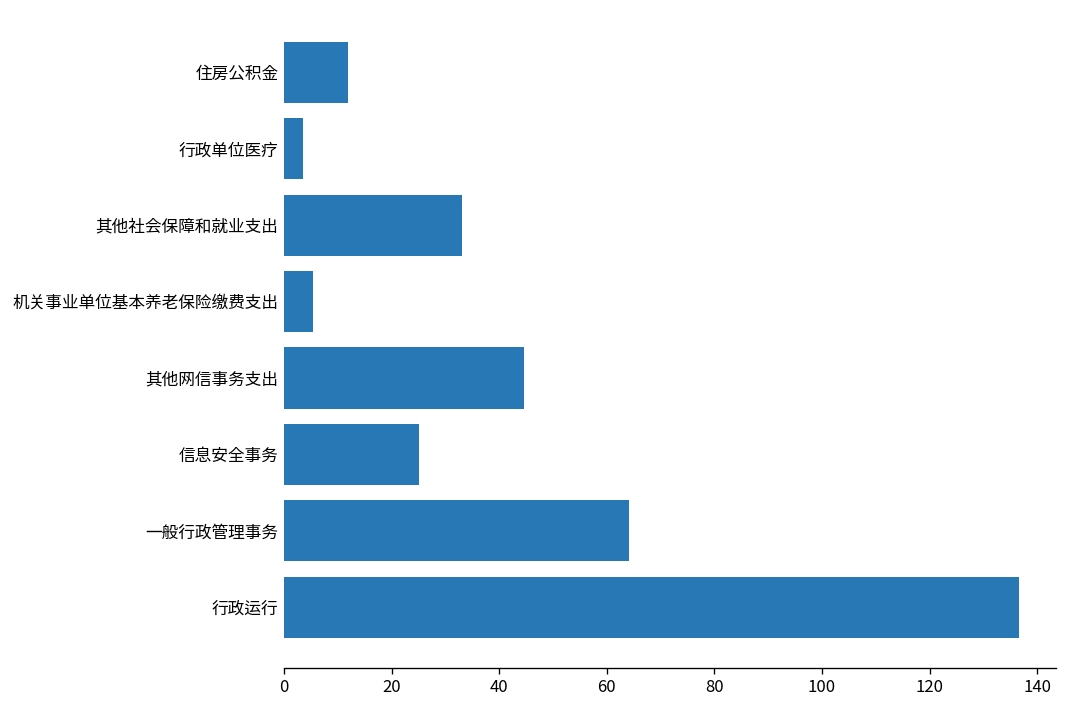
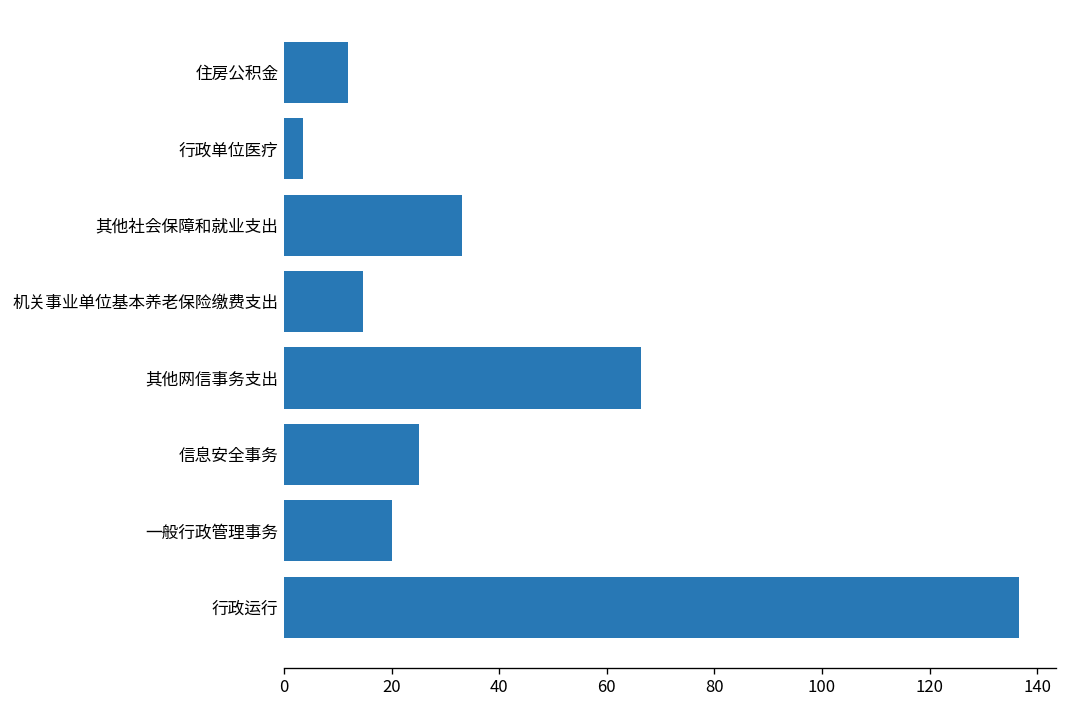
  {
    "住房公积金": 12,
    "行政单位医疗": 4,
    "其他社会保障和就业支出": 33,
-   "机关事业单位基本养老保险缴费支出": 5,
-   "其他网信事务支出": 45,
+   "机关事业单位基本养老保险缴费支出": 15,
+   "其他网信事务支出": 66,
    "信息安全事务": 25,
-   "一般行政管理事务": 64,
+   "一般行政管理事务": 20,
    "行政运行": 137
  }
